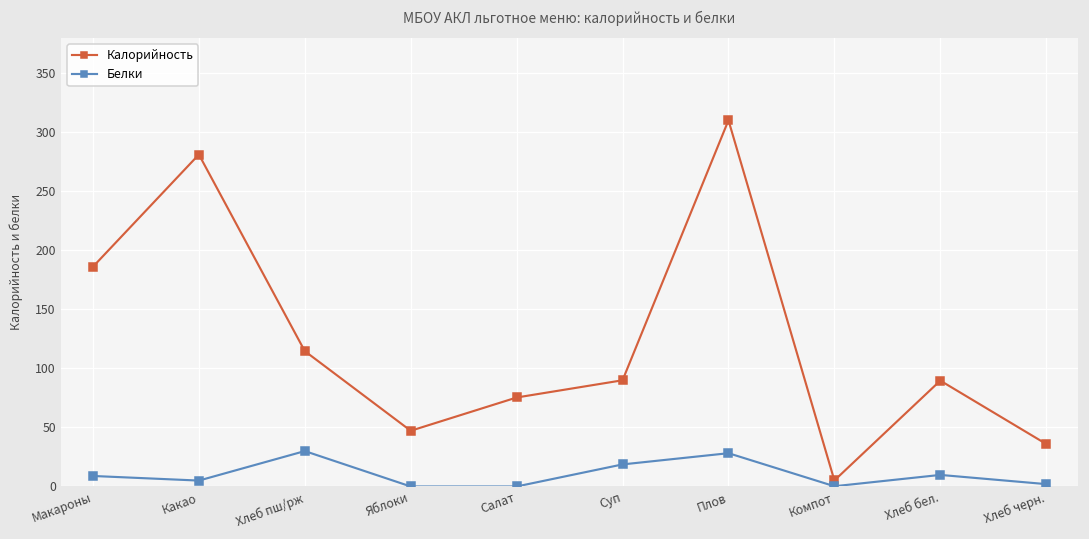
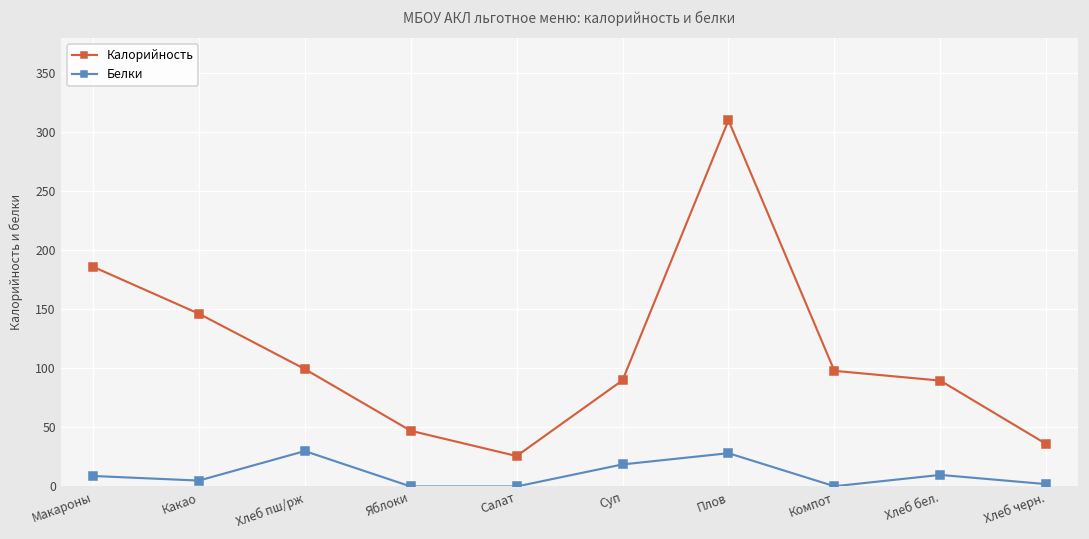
  {
    "Калорийность": {
      "Макароны": 186,
-     "Какао": 281,
-     "Хлеб пш/рж": 115,
+     "Какао": 146,
+     "Хлеб пш/рж": 100,
      "Яблоки": 47,
-     "Салат": 75,
+     "Салат": 26,
      "Суп": 90,
      "Плов": 310,
-     "Компот": 5,
+     "Компот": 98,
      "Хлеб бел.": 90,
      "Хлеб черн.": 36
    },
    "Белки": {
      "Макароны": 9,
      "Какао": 5,
      "Хлеб пш/рж": 30,
      "Яблоки": 0,
      "Салат": 0,
      "Суп": 19,
      "Плов": 28,
      "Компот": 0,
      "Хлеб бел.": 10,
      "Хлеб черн.": 2
    }
  }
